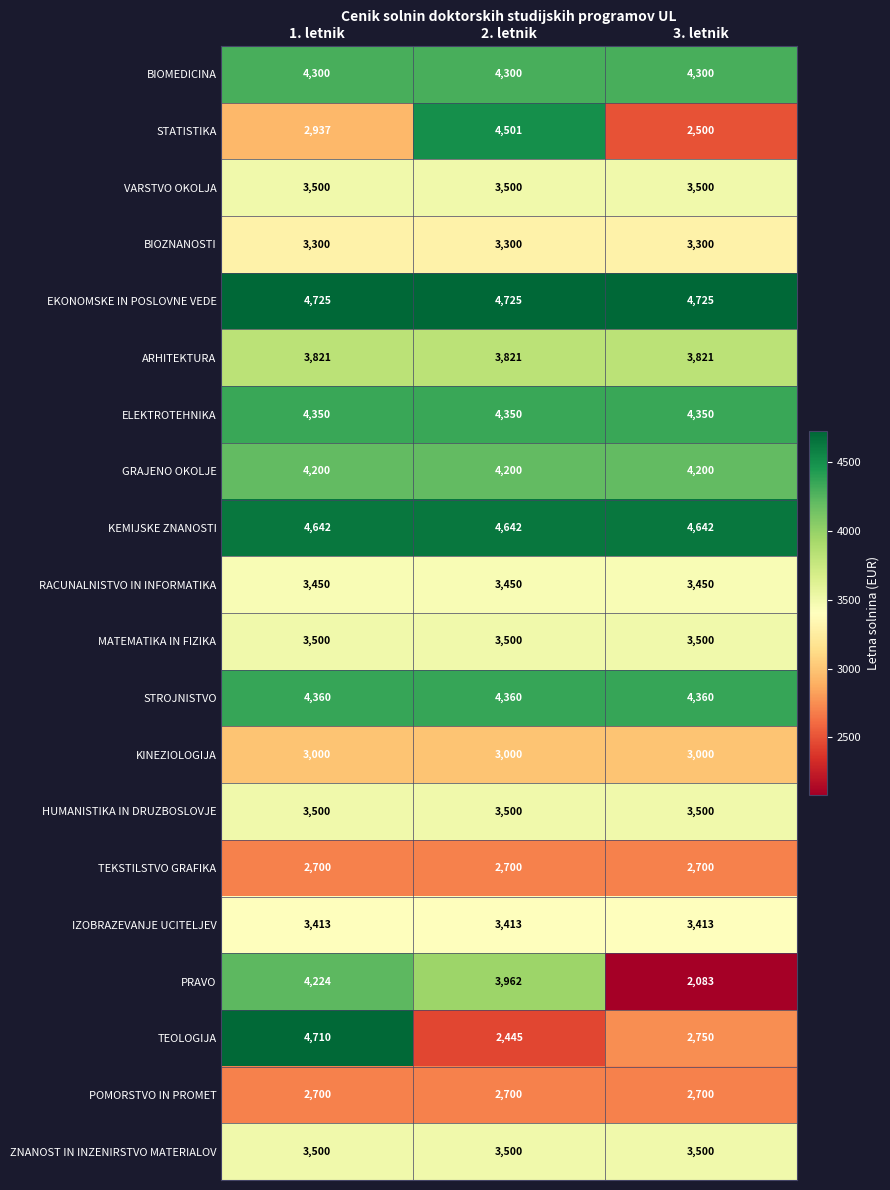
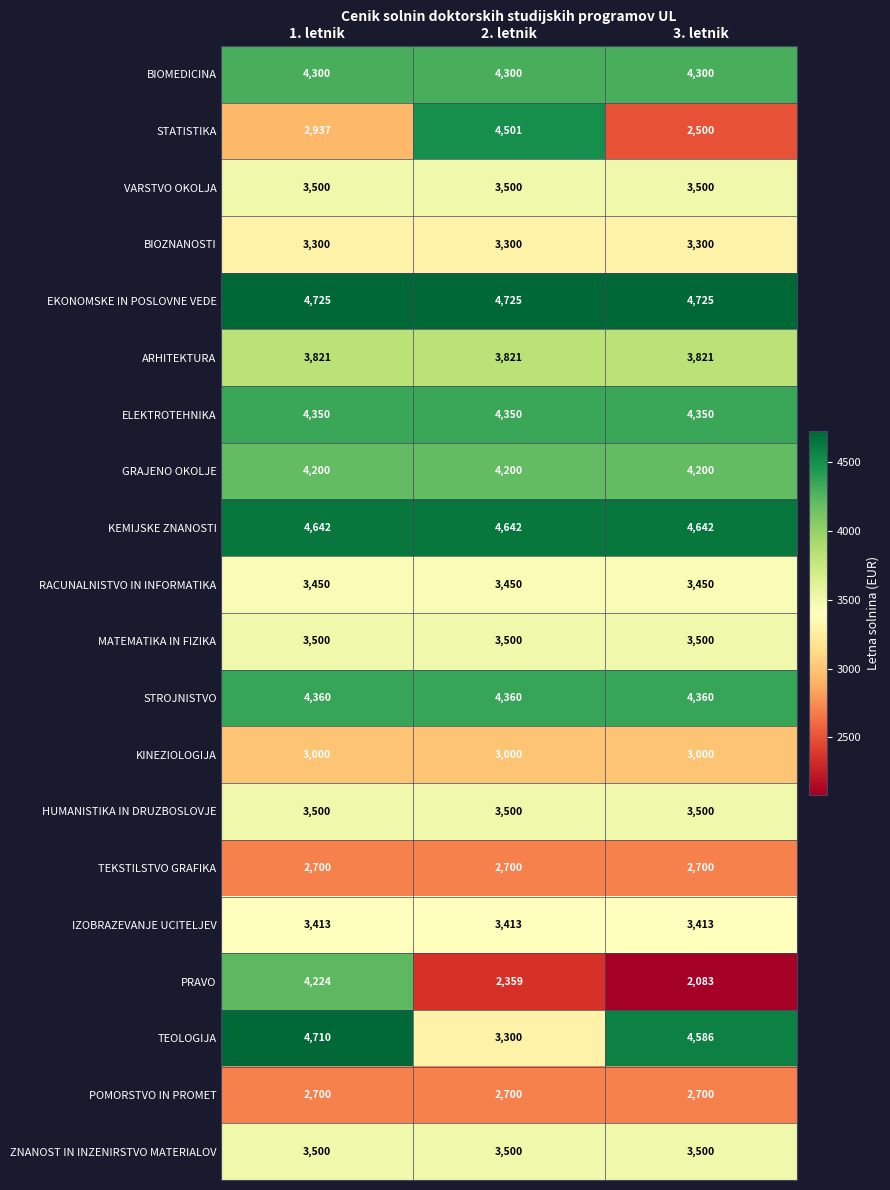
  {
    "BIOMEDICINA": {
      "1. letnik": "4,300",
      "2. letnik": "4,300",
      "3. letnik": "4,300"
    },
    "STATISTIKA": {
      "1. letnik": "2,937",
      "2. letnik": "4,501",
      "3. letnik": "2,500"
    },
    "VARSTVO OKOLJA": {
      "1. letnik": "3,500",
      "2. letnik": "3,500",
      "3. letnik": "3,500"
    },
    "BIOZNANOSTI": {
      "1. letnik": "3,300",
      "2. letnik": "3,300",
      "3. letnik": "3,300"
    },
    "EKONOMSKE IN POSLOVNE VEDE": {
      "1. letnik": "4,725",
      "2. letnik": "4,725",
      "3. letnik": "4,725"
    },
    "ARHITEKTURA": {
      "1. letnik": "3,821",
      "2. letnik": "3,821",
      "3. letnik": "3,821"
    },
    "ELEKTROTEHNIKA": {
      "1. letnik": "4,350",
      "2. letnik": "4,350",
      "3. letnik": "4,350"
    },
    "GRAJENO OKOLJE": {
      "1. letnik": "4,200",
      "2. letnik": "4,200",
      "3. letnik": "4,200"
    },
    "KEMIJSKE ZNANOSTI": {
      "1. letnik": "4,642",
      "2. letnik": "4,642",
      "3. letnik": "4,642"
    },
    "RACUNALNISTVO IN INFORMATIKA": {
      "1. letnik": "3,450",
      "2. letnik": "3,450",
      "3. letnik": "3,450"
    },
    "MATEMATIKA IN FIZIKA": {
      "1. letnik": "3,500",
      "2. letnik": "3,500",
      "3. letnik": "3,500"
    },
    "STROJNISTVO": {
      "1. letnik": "4,360",
      "2. letnik": "4,360",
      "3. letnik": "4,360"
    },
    "KINEZIOLOGIJA": {
      "1. letnik": "3,000",
      "2. letnik": "3,000",
      "3. letnik": "3,000"
    },
    "HUMANISTIKA IN DRUZBOSLOVJE": {
      "1. letnik": "3,500",
      "2. letnik": "3,500",
      "3. letnik": "3,500"
    },
    "TEKSTILSTVO GRAFIKA": {
      "1. letnik": "2,700",
      "2. letnik": "2,700",
      "3. letnik": "2,700"
    },
    "IZOBRAZEVANJE UCITELJEV": {
      "1. letnik": "3,413",
      "2. letnik": "3,413",
      "3. letnik": "3,413"
    },
    "PRAVO": {
      "1. letnik": "4,224",
-     "2. letnik": "3,962",
+     "2. letnik": "2,359",
      "3. letnik": "2,083"
    },
    "TEOLOGIJA": {
      "1. letnik": "4,710",
-     "2. letnik": "2,445",
-     "3. letnik": "2,750"
+     "2. letnik": "3,300",
+     "3. letnik": "4,586"
    },
    "POMORSTVO IN PROMET": {
      "1. letnik": "2,700",
      "2. letnik": "2,700",
      "3. letnik": "2,700"
    },
    "ZNANOST IN INZENIRSTVO MATERIALOV": {
      "1. letnik": "3,500",
      "2. letnik": "3,500",
      "3. letnik": "3,500"
    }
  }
